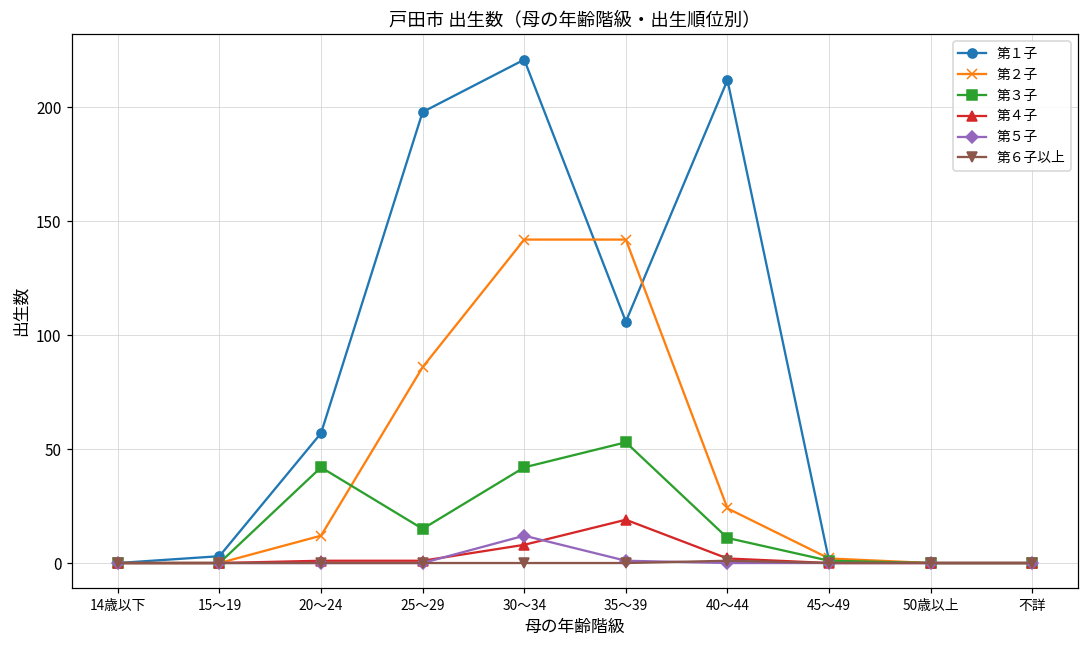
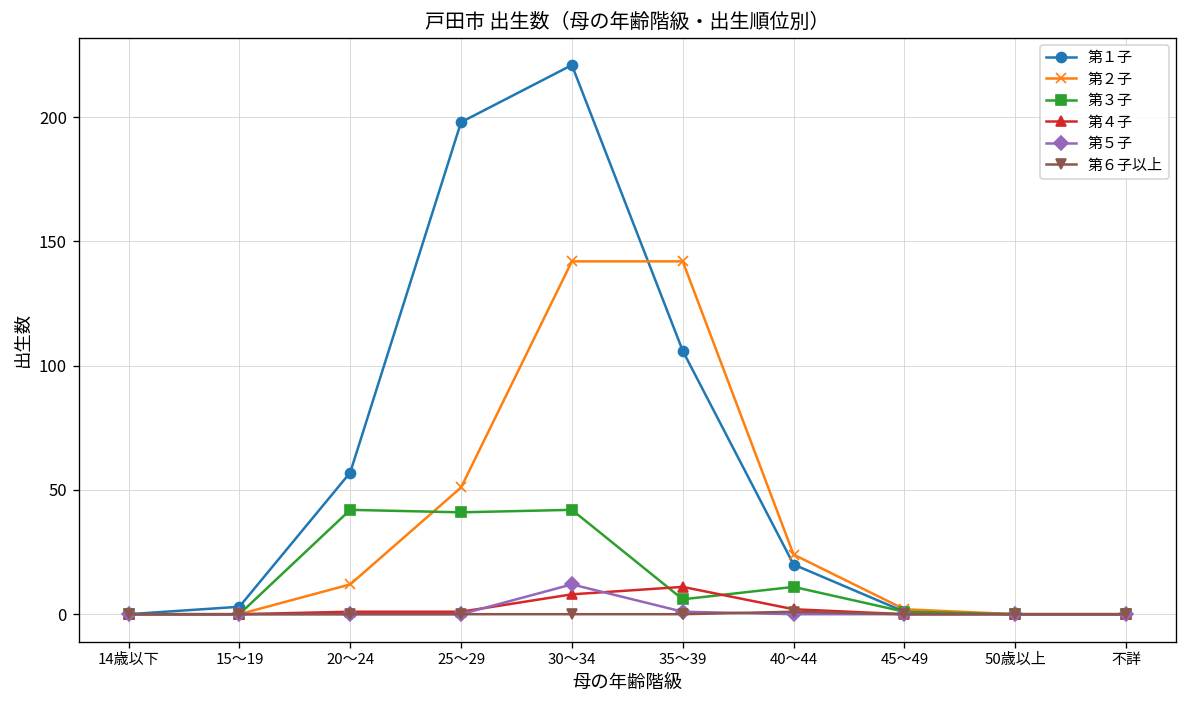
  {
    "第１子": {
      "15～19": 3,
      "20～24": 57,
      "25～29": 198,
      "30～34": 221,
      "35～39": 106,
-     "40～44": 212
+     "40～44": 20
    },
    "第２子": {
      "20～24": 12,
-     "25～29": 86,
+     "25～29": 51,
      "30～34": 142,
      "35～39": 142,
      "40～44": 24
    },
    "第３子": {
      "20～24": 42,
-     "25～29": 15,
+     "25～29": 41,
      "30～34": 42,
-     "35～39": 53,
+     "35～39": 6,
      "40～44": 11
    },
    "第４子": {
      "30～34": 8,
-     "35～39": 19
+     "35～39": 11
    },
    "第５子": {
      "30～34": 12
    },
    "第６子以上": {
      "30～34": 0
    }
  }
